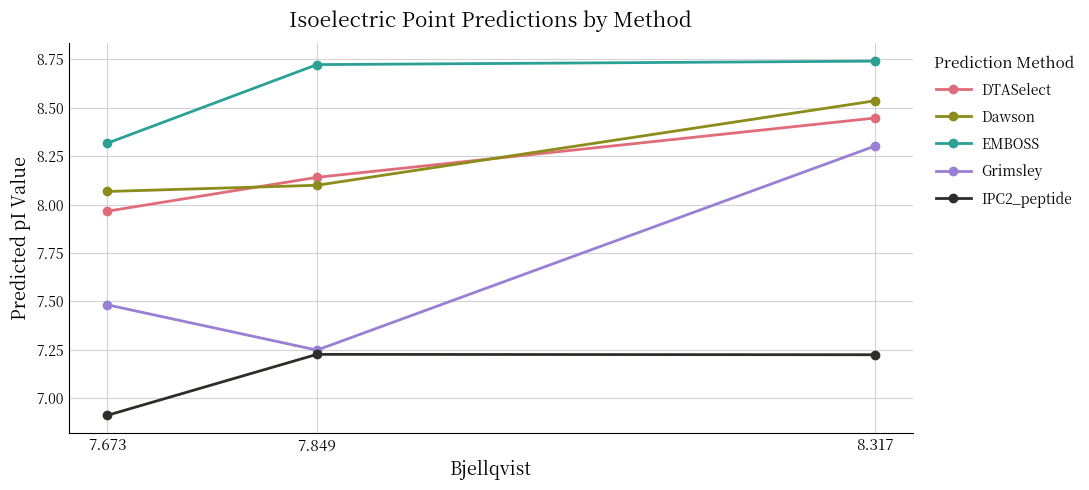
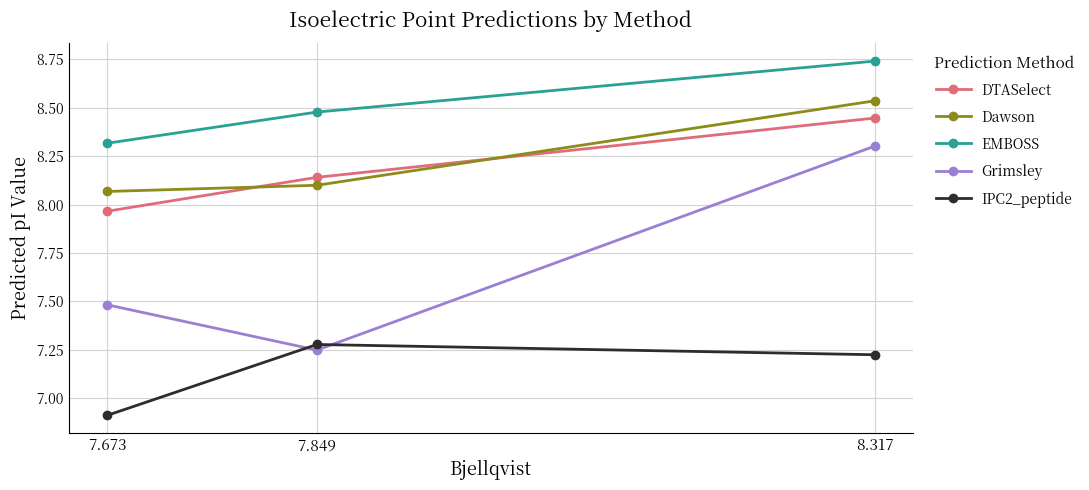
  {
    "DTASelect": {
      "7.673": 7.97,
      "7.849": 8.14,
      "8.317": 8.45
    },
    "Dawson": {
      "7.673": 8.07,
      "7.849": 8.10,
      "8.317": 8.54
    },
    "EMBOSS": {
      "7.673": 8.32,
-     "7.849": 8.72,
+     "7.849": 8.48,
      "8.317": 8.74
    },
    "Grimsley": {
      "7.673": 7.48,
      "7.849": 7.25,
      "8.317": 8.30
    },
    "IPC2_peptide": {
      "7.673": 6.91,
-     "7.849": 7.23,
+     "7.849": 7.28,
      "8.317": 7.23
    }
  }
